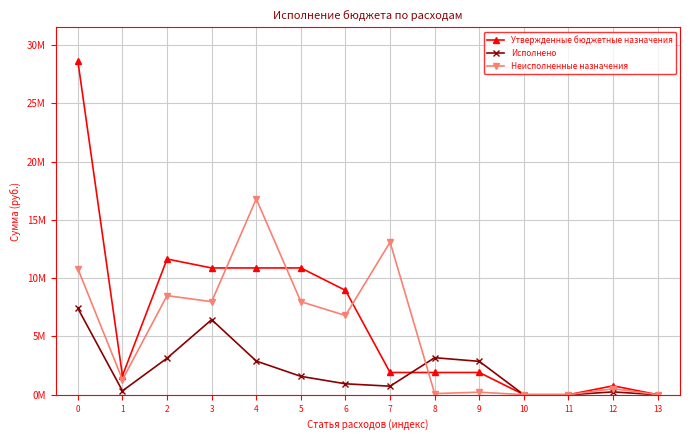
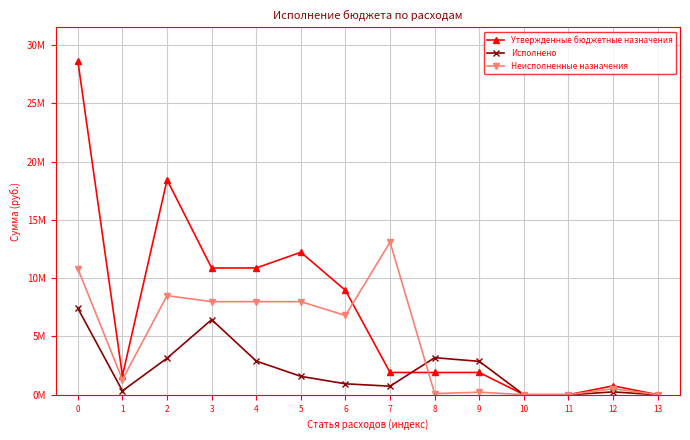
  {
    "Утвержденные бюджетные назначения": {
      "0": 28600000,
      "1": 1600000,
-     "2": 11600000,
+     "2": 18400000,
      "3": 10900000,
      "4": 10900000,
-     "5": 10900000,
+     "5": 12200000,
      "6": 9000000,
      "7": 1900000,
      "8": 1900000,
      "9": 1900000,
      "12": 800000
    },
    "Исполнено": {
      "0": 7400000,
      "1": 300000,
      "2": 3100000,
      "3": 6400000,
      "4": 2900000,
      "5": 1600000,
      "6": 900000,
      "7": 700000,
      "8": 3200000,
      "9": 2900000,
      "12": 200000
    },
    "Неисполненные назначения": {
      "0": 10800000,
      "1": 1300000,
      "2": 8500000,
      "3": 8000000,
-     "4": 16800000,
+     "4": 8000000,
      "5": 8000000,
      "6": 6800000,
      "7": 13100000,
      "8": 100000,
      "9": 200000,
      "12": 500000
    }
  }
